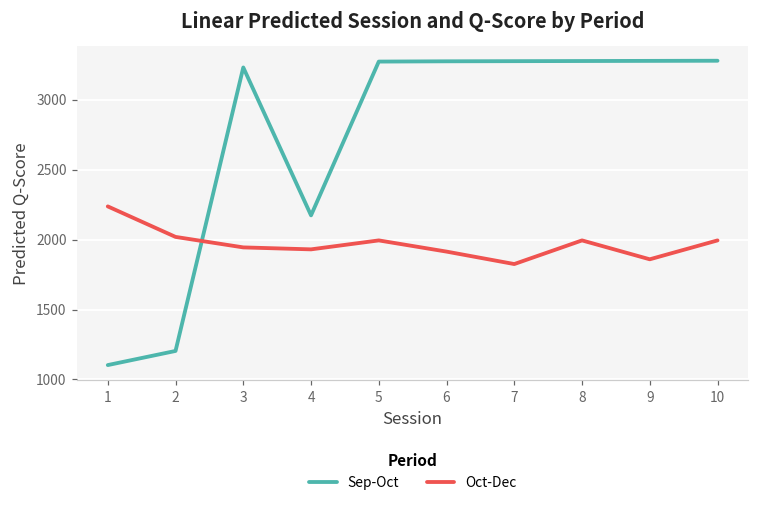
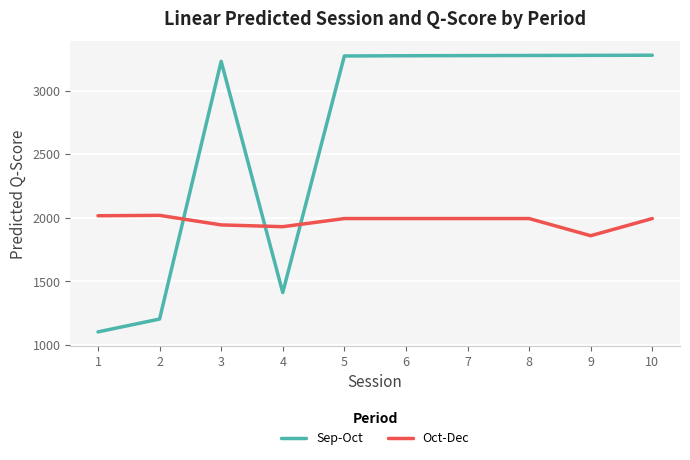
  {
    "Sep-Oct": {
      "1": 1100,
      "2": 1200,
      "3": 3230,
-     "4": 2170,
+     "4": 1410,
      "5": 3270,
      "6": 3270,
      "7": 3280,
      "8": 3280,
      "9": 3280,
      "10": 3280
    },
    "Oct-Dec": {
-     "1": 2240,
+     "1": 2020,
      "2": 2020,
      "3": 1940,
      "4": 1930,
      "5": 1990,
-     "6": 1910,
-     "7": 1830,
+     "6": 1990,
+     "7": 1990,
      "8": 1990,
      "9": 1860,
      "10": 1990
    }
  }
